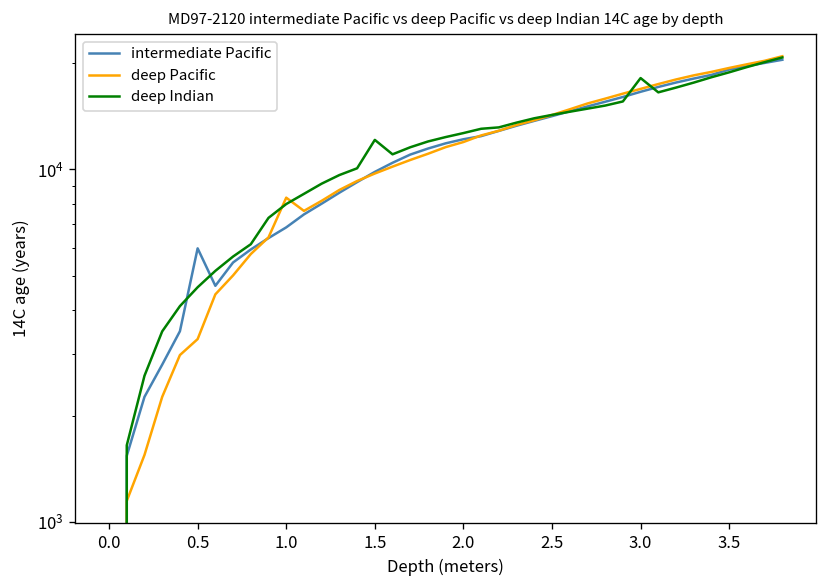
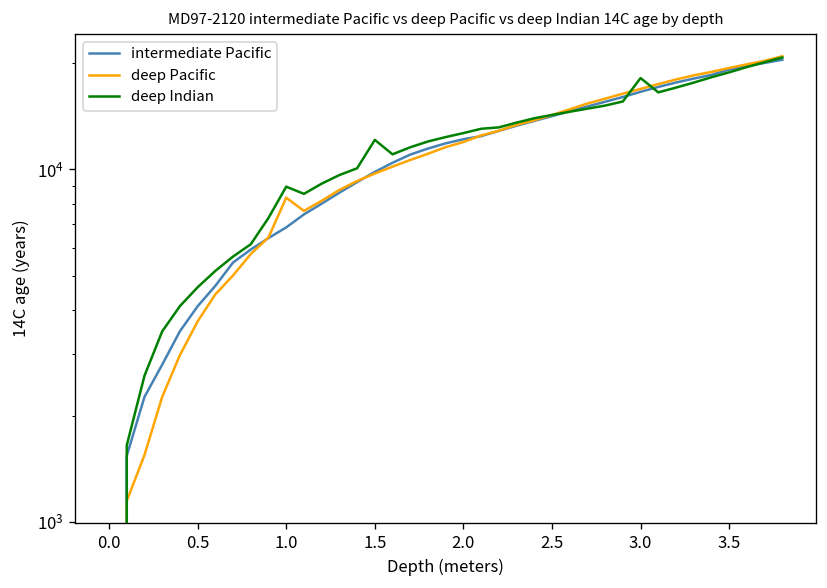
  {
    "intermediate Pacific": {
-     "0.5": 6000,
+     "0.5": 4100,
      "1.0": 6800
    },
    "deep Pacific": {
-     "0.5": 3300,
+     "0.5": 3700,
      "1.0": 8300
    },
    "deep Indian": {
      "0.5": 4600,
-     "1.0": 8000,
+     "1.0": 8900,
      "1.5": 12100,
      "2.0": 12700,
      "3.0": 18000
    }
  }
